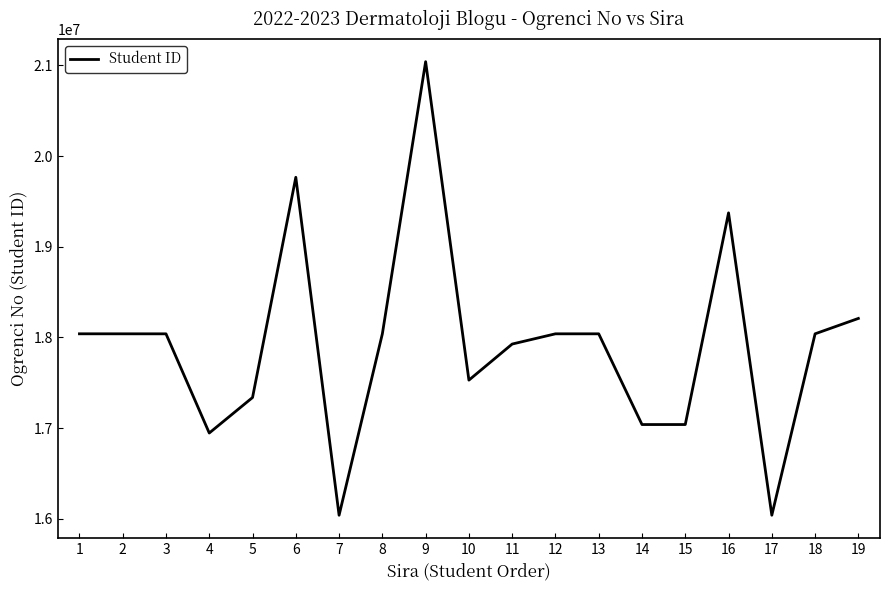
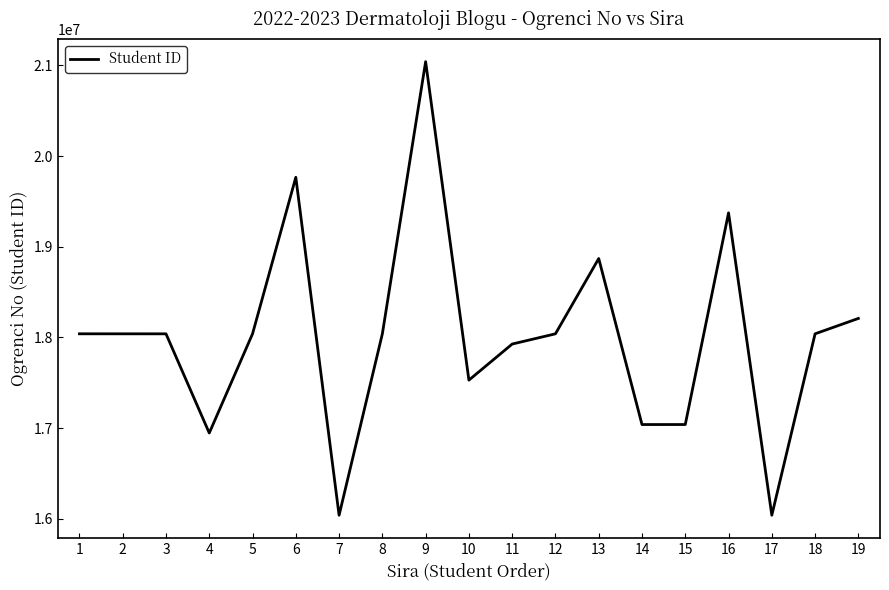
  {
    "1": 18000000,
    "2": 18000000,
    "3": 18000000,
    "4": 16900000,
-   "5": 17300000,
+   "5": 18000000,
    "6": 19800000,
    "7": 16000000,
    "8": 18000000,
    "9": 21000000,
    "10": 17500000,
    "11": 17900000,
    "12": 18000000,
-   "13": 18000000,
+   "13": 18900000,
    "14": 17000000,
    "15": 17000000,
    "16": 19400000,
    "17": 16000000,
    "18": 18000000,
    "19": 18200000
  }
